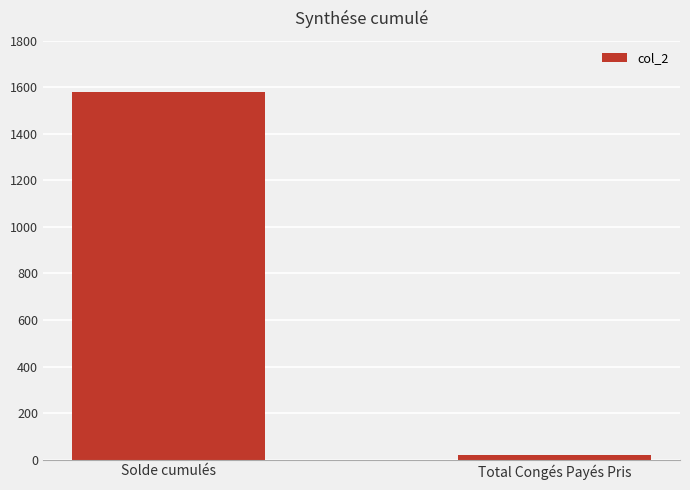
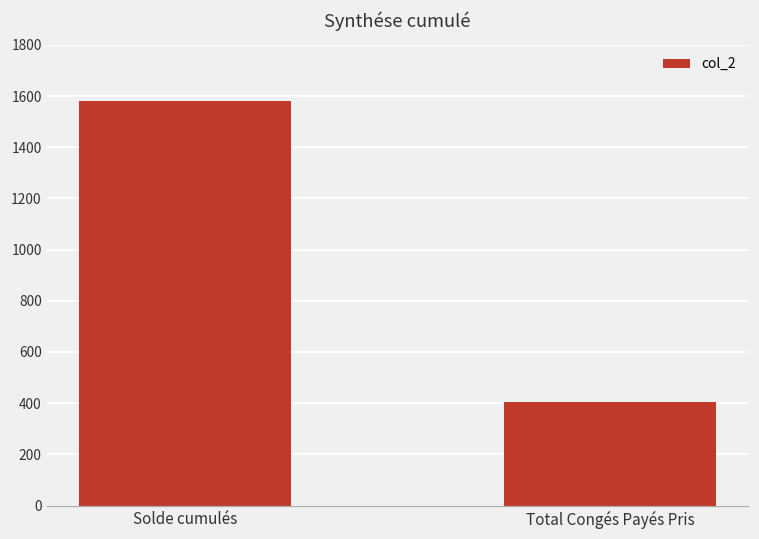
  {
    "Solde cumulés": 1580,
-   "Total Congés Payés Pris": 20
+   "Total Congés Payés Pris": 400
  }
